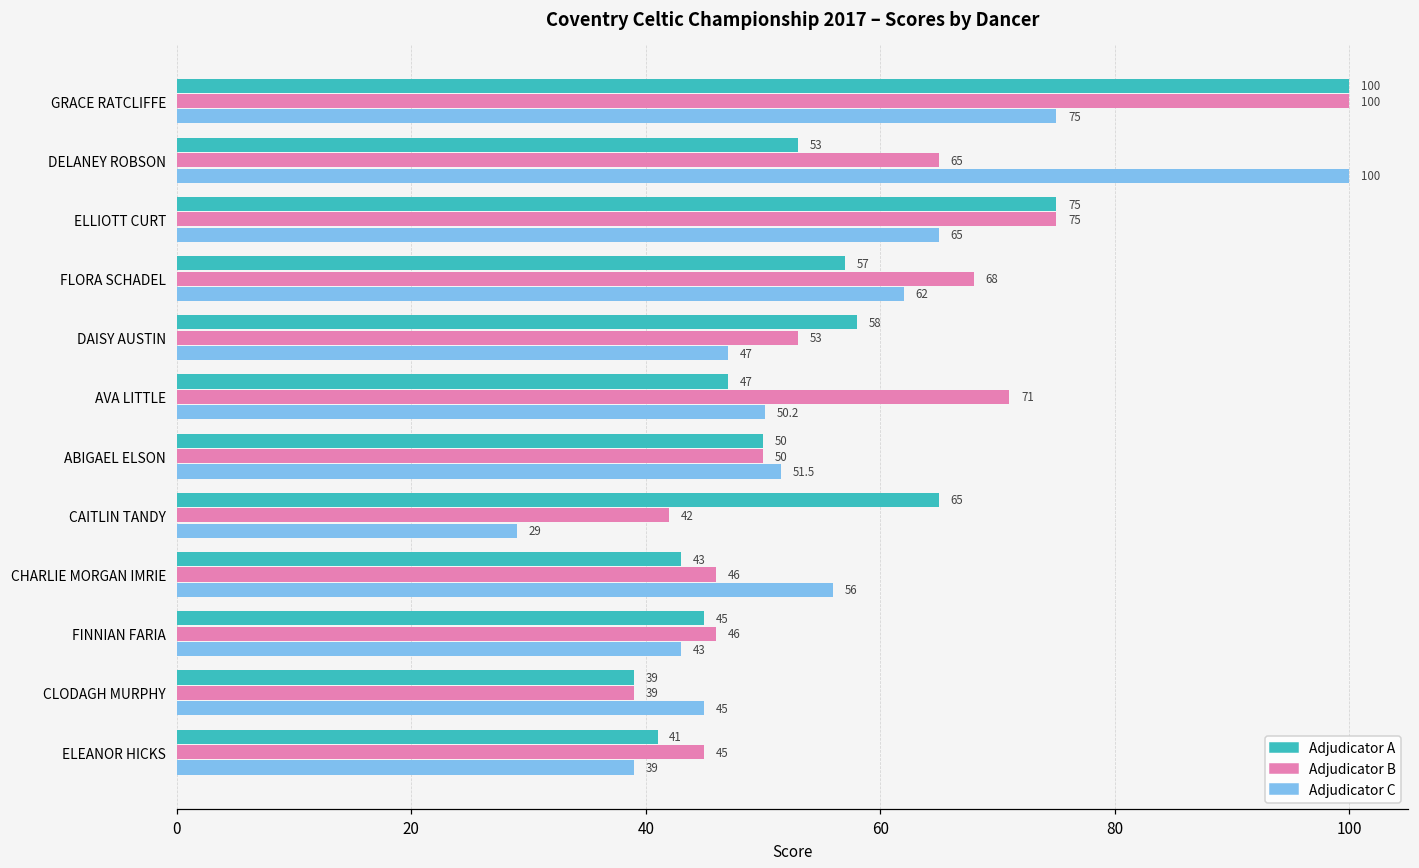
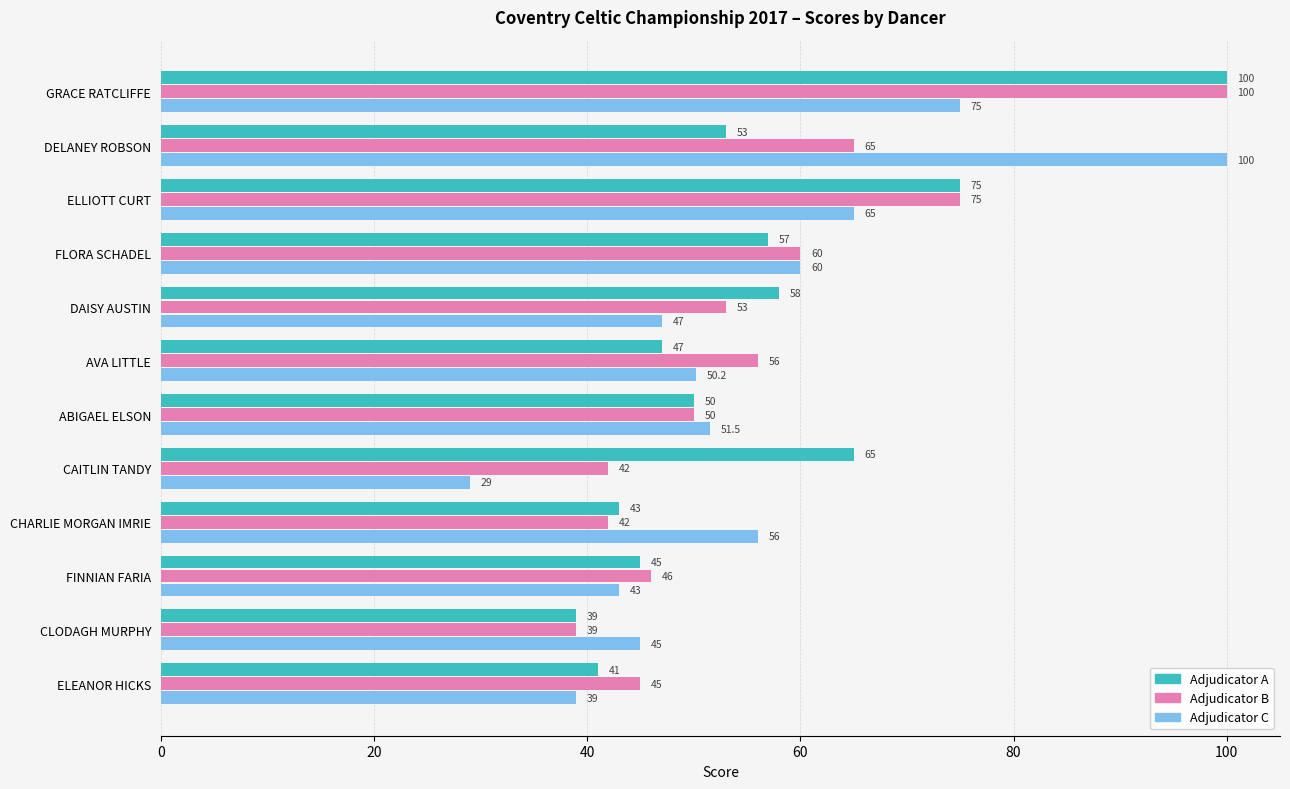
  {
    "Adjudicator A": {
      "GRACE RATCLIFFE": 100,
      "DELANEY ROBSON": 53,
      "ELLIOTT CURT": 75,
      "FLORA SCHADEL": 57,
      "DAISY AUSTIN": 58,
      "AVA LITTLE": 47,
      "ABIGAEL ELSON": 50,
      "CAITLIN TANDY": 65,
      "CHARLIE MORGAN IMRIE": 43,
      "FINNIAN FARIA": 45,
      "CLODAGH MURPHY": 39,
      "ELEANOR HICKS": 41
    },
    "Adjudicator B": {
      "GRACE RATCLIFFE": 100,
      "DELANEY ROBSON": 65,
      "ELLIOTT CURT": 75,
-     "FLORA SCHADEL": 68,
+     "FLORA SCHADEL": 60,
      "DAISY AUSTIN": 53,
-     "AVA LITTLE": 71,
+     "AVA LITTLE": 56,
      "ABIGAEL ELSON": 50,
      "CAITLIN TANDY": 42,
-     "CHARLIE MORGAN IMRIE": 46,
+     "CHARLIE MORGAN IMRIE": 42,
      "FINNIAN FARIA": 46,
      "CLODAGH MURPHY": 39,
      "ELEANOR HICKS": 45
    },
    "Adjudicator C": {
      "GRACE RATCLIFFE": 75,
      "DELANEY ROBSON": 100,
      "ELLIOTT CURT": 65,
-     "FLORA SCHADEL": 62,
+     "FLORA SCHADEL": 60,
      "DAISY AUSTIN": 47,
      "AVA LITTLE": 50.2,
      "ABIGAEL ELSON": 51.5,
      "CAITLIN TANDY": 29,
      "CHARLIE MORGAN IMRIE": 56,
      "FINNIAN FARIA": 43,
      "CLODAGH MURPHY": 45,
      "ELEANOR HICKS": 39
    }
  }
